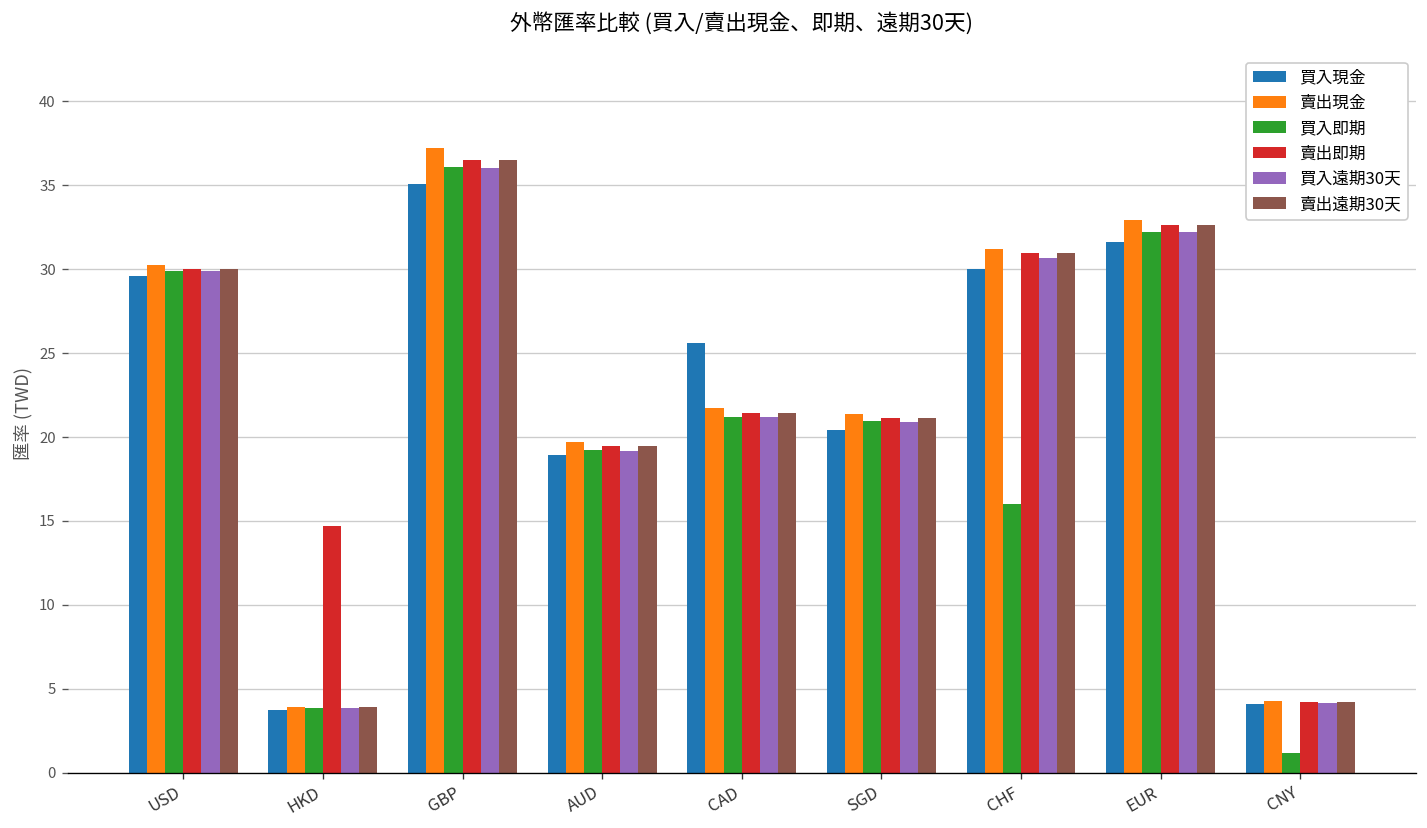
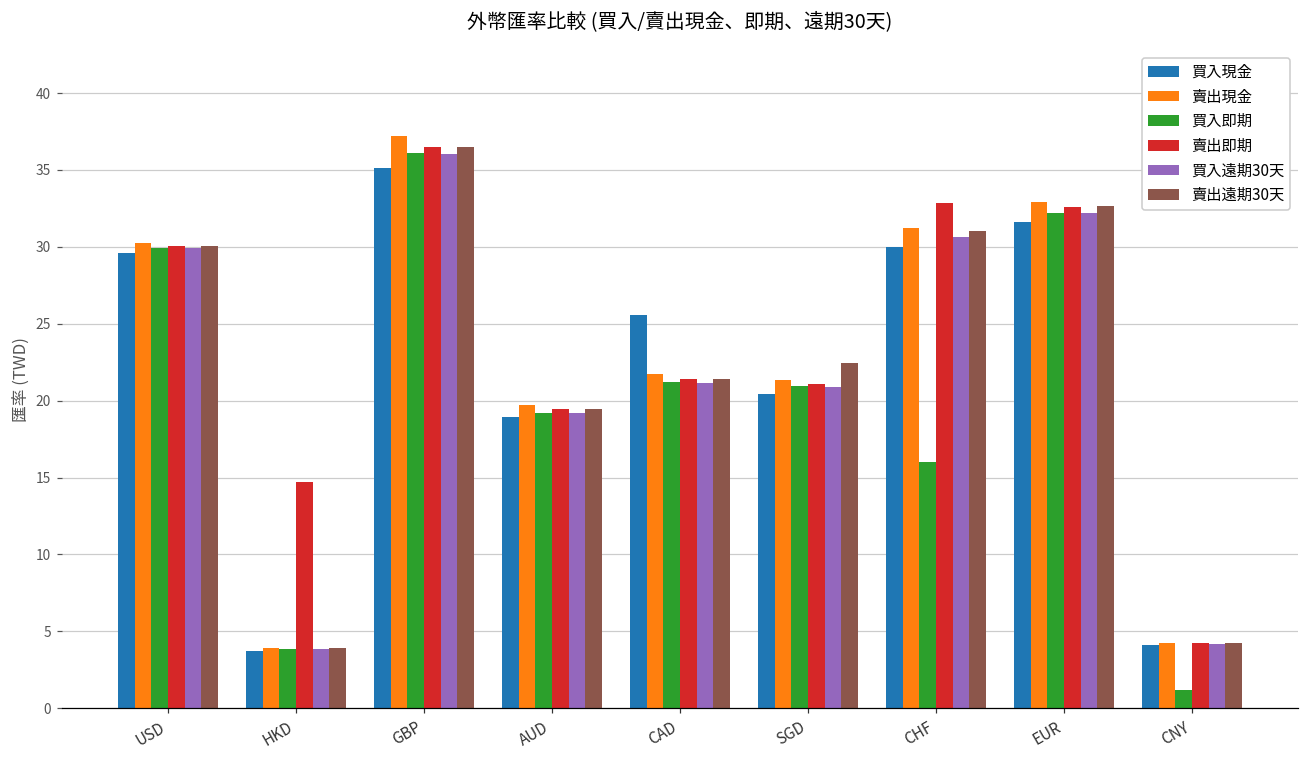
  {
    "買入現金": {
      "USD": 29.6,
      "HKD": 3.7,
      "GBP": 35.1,
      "AUD": 18.9,
      "CAD": 25.6,
      "SGD": 20.4,
      "CHF": 30.0,
      "EUR": 31.6,
      "CNY": 4.1
    },
    "賣出現金": {
      "USD": 30.2,
      "HKD": 3.9,
      "GBP": 37.2,
      "AUD": 19.7,
      "CAD": 21.7,
      "SGD": 21.4,
      "CHF": 31.2,
      "EUR": 32.9,
      "CNY": 4.3
    },
    "買入即期": {
      "USD": 29.9,
      "HKD": 3.8,
      "GBP": 36.1,
      "AUD": 19.2,
      "CAD": 21.2,
      "SGD": 20.9,
      "CHF": 16.0,
      "EUR": 32.2,
      "CNY": 1.2
    },
    "賣出即期": {
      "USD": 30.0,
      "HKD": 14.7,
      "GBP": 36.5,
      "AUD": 19.4,
      "CAD": 21.4,
      "SGD": 21.1,
-     "CHF": 31.0,
+     "CHF": 32.8,
      "EUR": 32.6,
      "CNY": 4.2
    },
    "買入遠期30天": {
      "USD": 29.9,
      "HKD": 3.8,
      "GBP": 36.1,
      "AUD": 19.2,
      "CAD": 21.2,
      "SGD": 20.9,
      "CHF": 30.7,
      "EUR": 32.2,
      "CNY": 4.2
    },
    "賣出遠期30天": {
      "USD": 30.0,
      "HKD": 3.9,
      "GBP": 36.5,
      "AUD": 19.4,
      "CAD": 21.4,
-     "SGD": 21.1,
+     "SGD": 22.5,
      "CHF": 31.0,
      "EUR": 32.6,
      "CNY": 4.2
    }
  }
